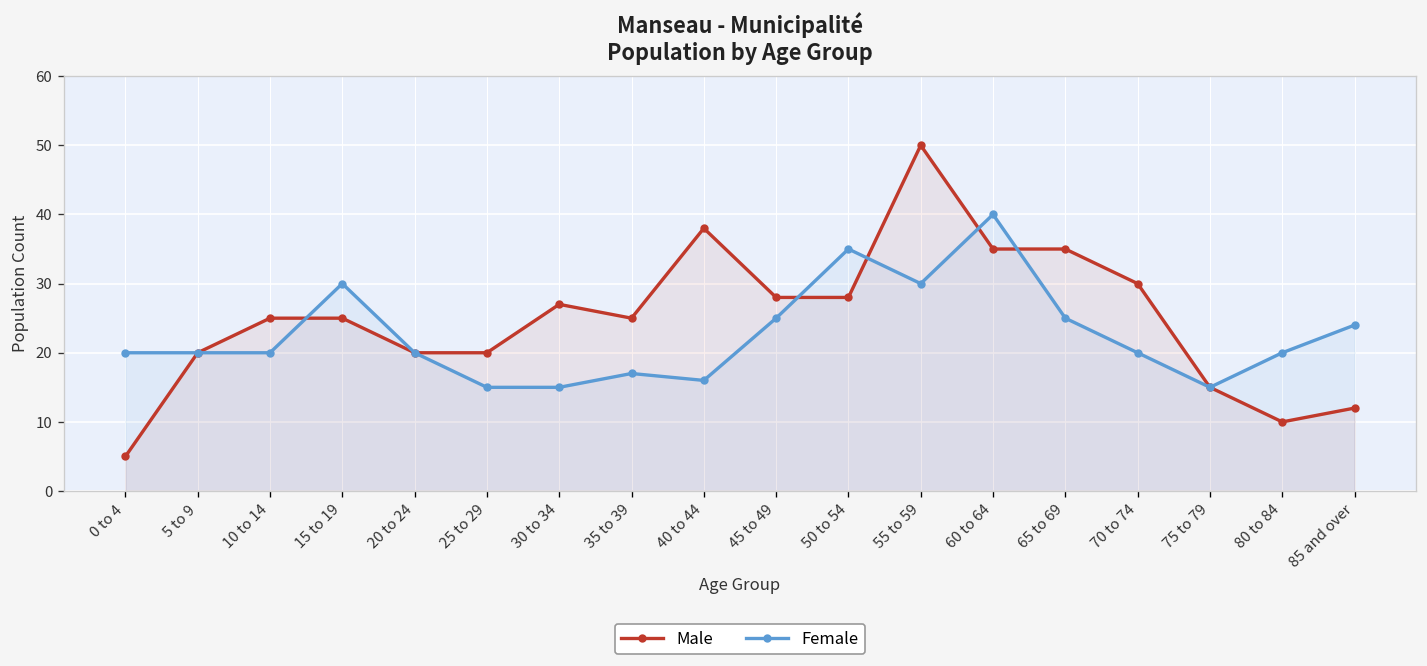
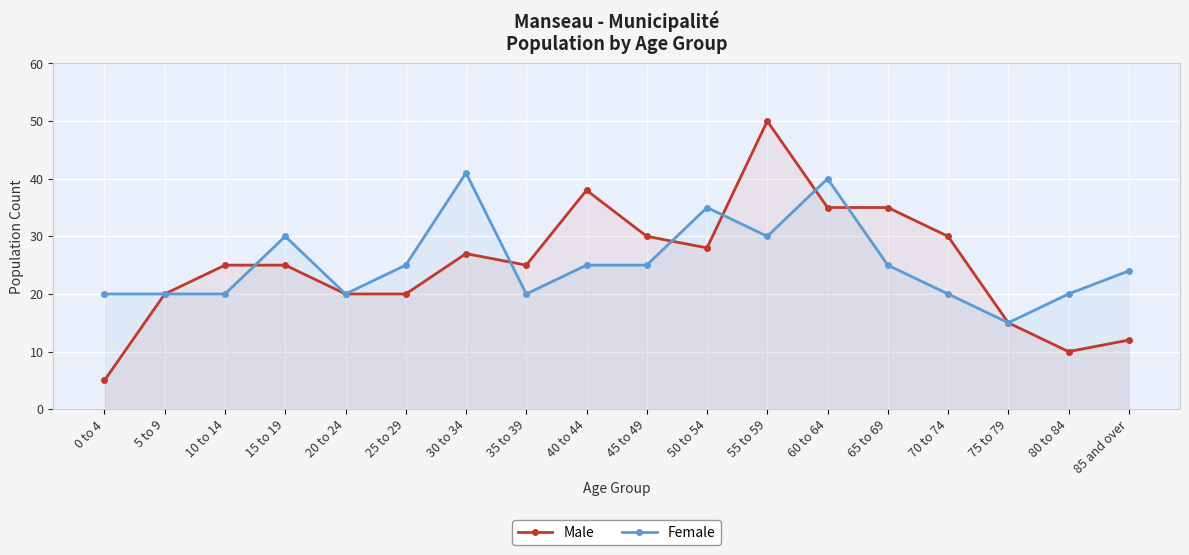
  {
    "Male": {
      "0 to 4": 5,
      "10 to 14": 25,
      "15 to 19": 25,
      "25 to 29": 20,
      "30 to 34": 27,
      "35 to 39": 25,
      "40 to 44": 38,
-     "45 to 49": 28,
+     "45 to 49": 30,
      "50 to 54": 28,
      "55 to 59": 50,
      "60 to 64": 35,
      "65 to 69": 35,
      "70 to 74": 30,
      "80 to 84": 10,
      "85 and over": 12
    },
    "Female": {
      "0 to 4": 20,
      "10 to 14": 20,
      "15 to 19": 30,
-     "25 to 29": 15,
-     "30 to 34": 15,
-     "35 to 39": 17,
-     "40 to 44": 16,
+     "25 to 29": 25,
+     "30 to 34": 41,
+     "35 to 39": 20,
+     "40 to 44": 25,
      "45 to 49": 25,
      "50 to 54": 35,
      "55 to 59": 30,
      "60 to 64": 40,
      "65 to 69": 25,
      "70 to 74": 20,
      "80 to 84": 20,
      "85 and over": 24
    }
  }
